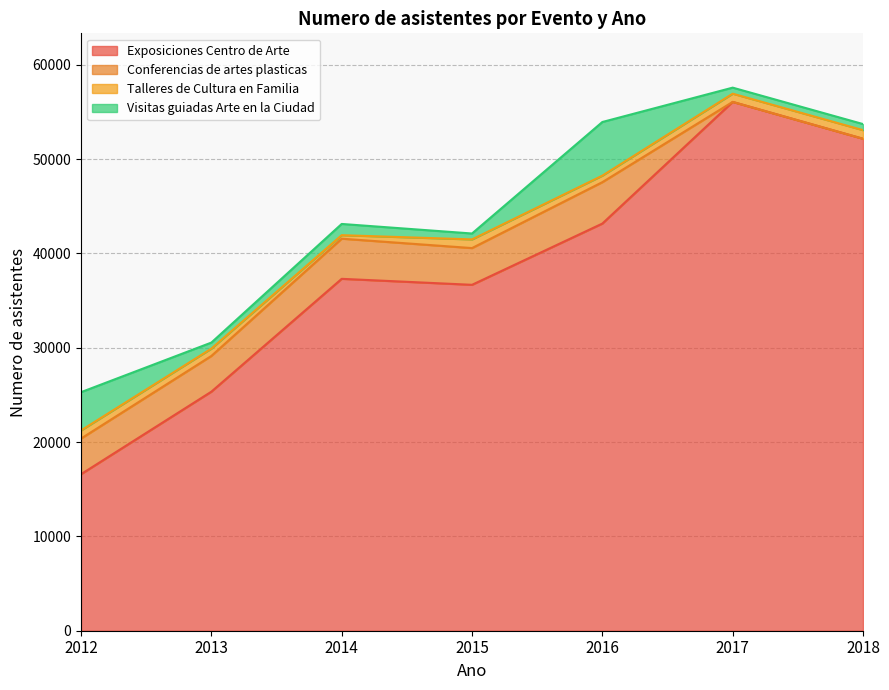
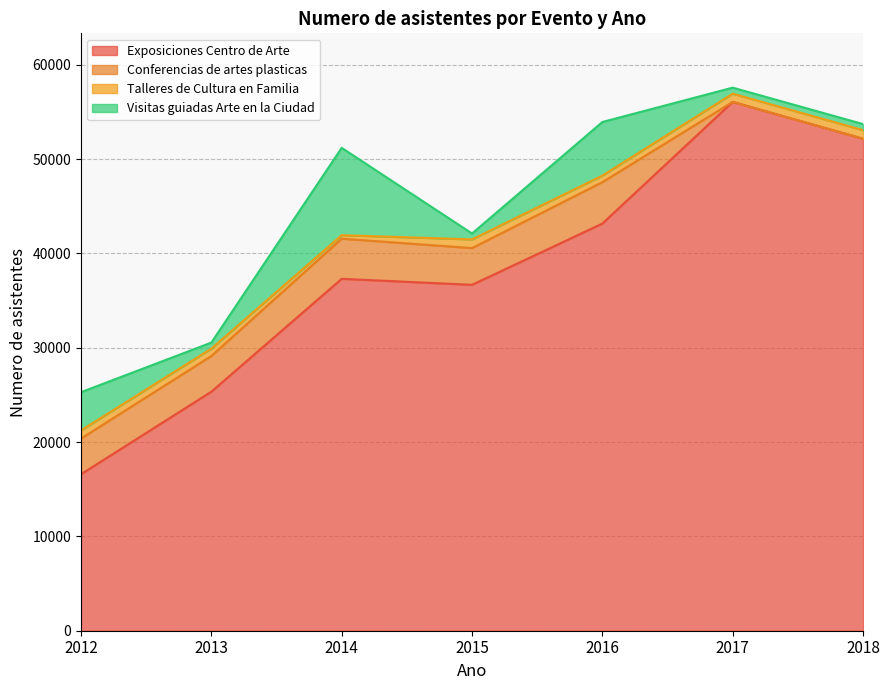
  {
    "Visitas guiadas Arte en la Ciudad": {
      "2012": 4000,
      "2013": 1000,
-     "2014": 1000,
+     "2014": 9000,
      "2015": 1000,
      "2016": 6000,
      "2017": 1000,
      "2018": 1000
    }
  }
